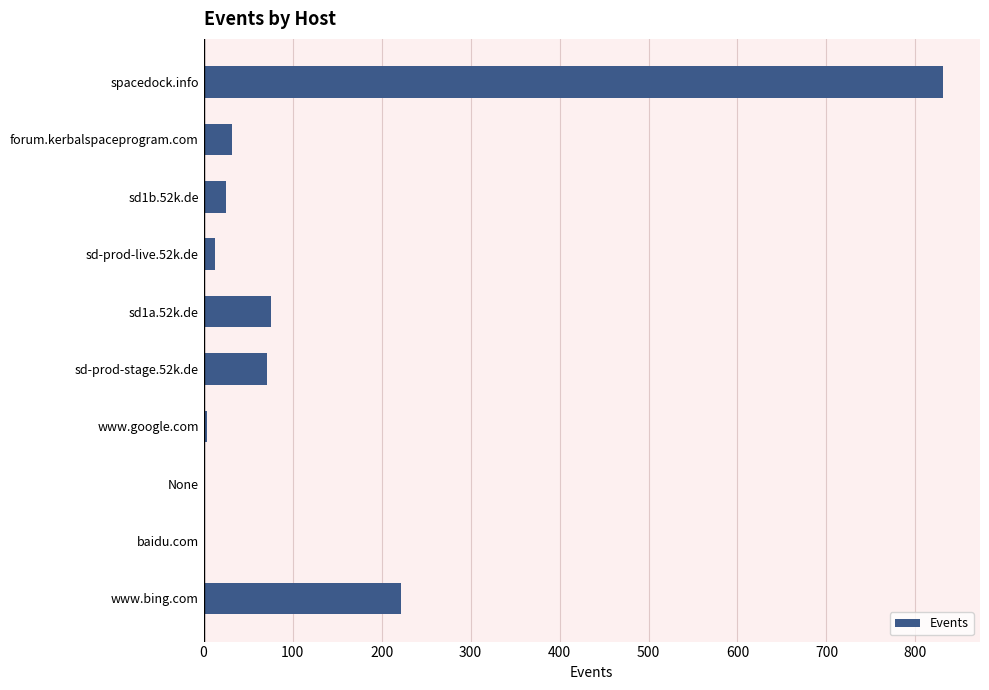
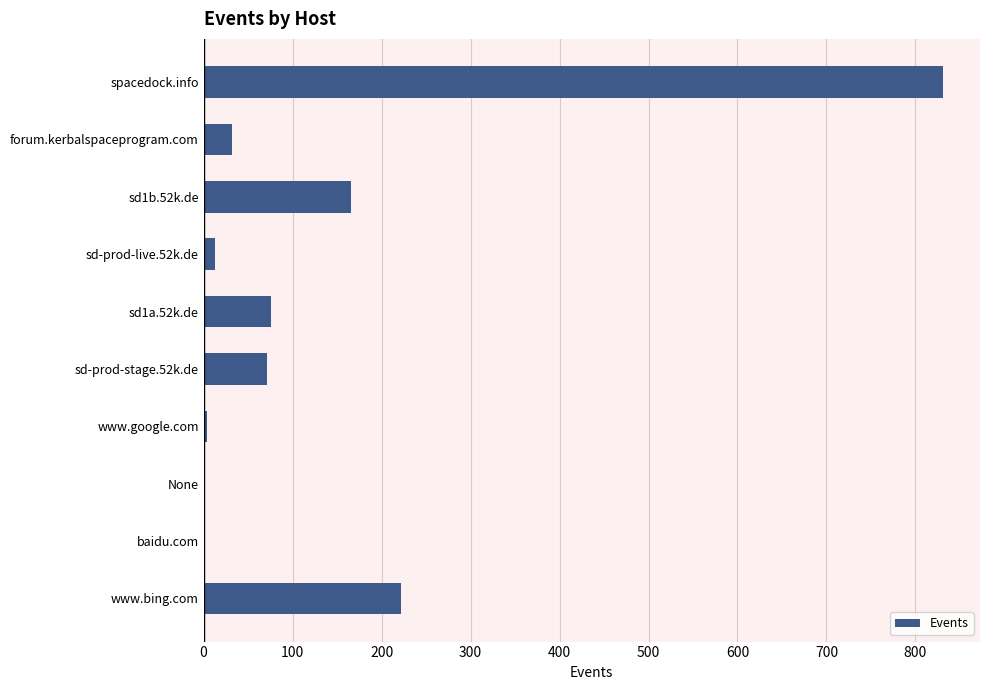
  {
    "spacedock.info": 830,
    "forum.kerbalspaceprogram.com": 30,
-   "sd1b.52k.de": 30,
+   "sd1b.52k.de": 170,
    "sd-prod-live.52k.de": 10,
    "sd1a.52k.de": 80,
    "sd-prod-stage.52k.de": 70,
    "www.google.com": 0,
    "www.bing.com": 220
  }
